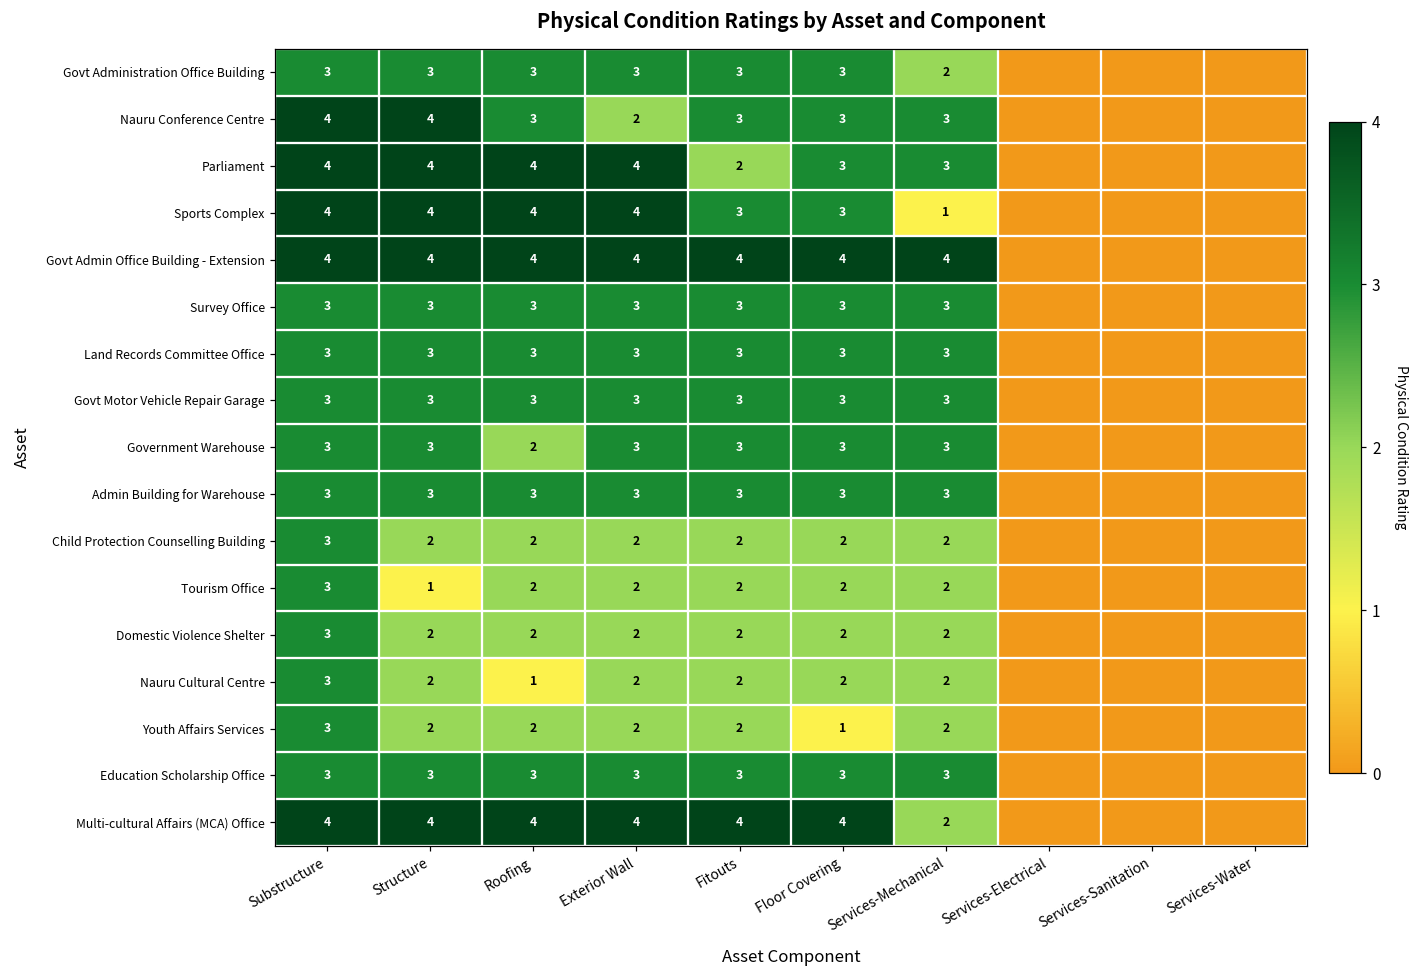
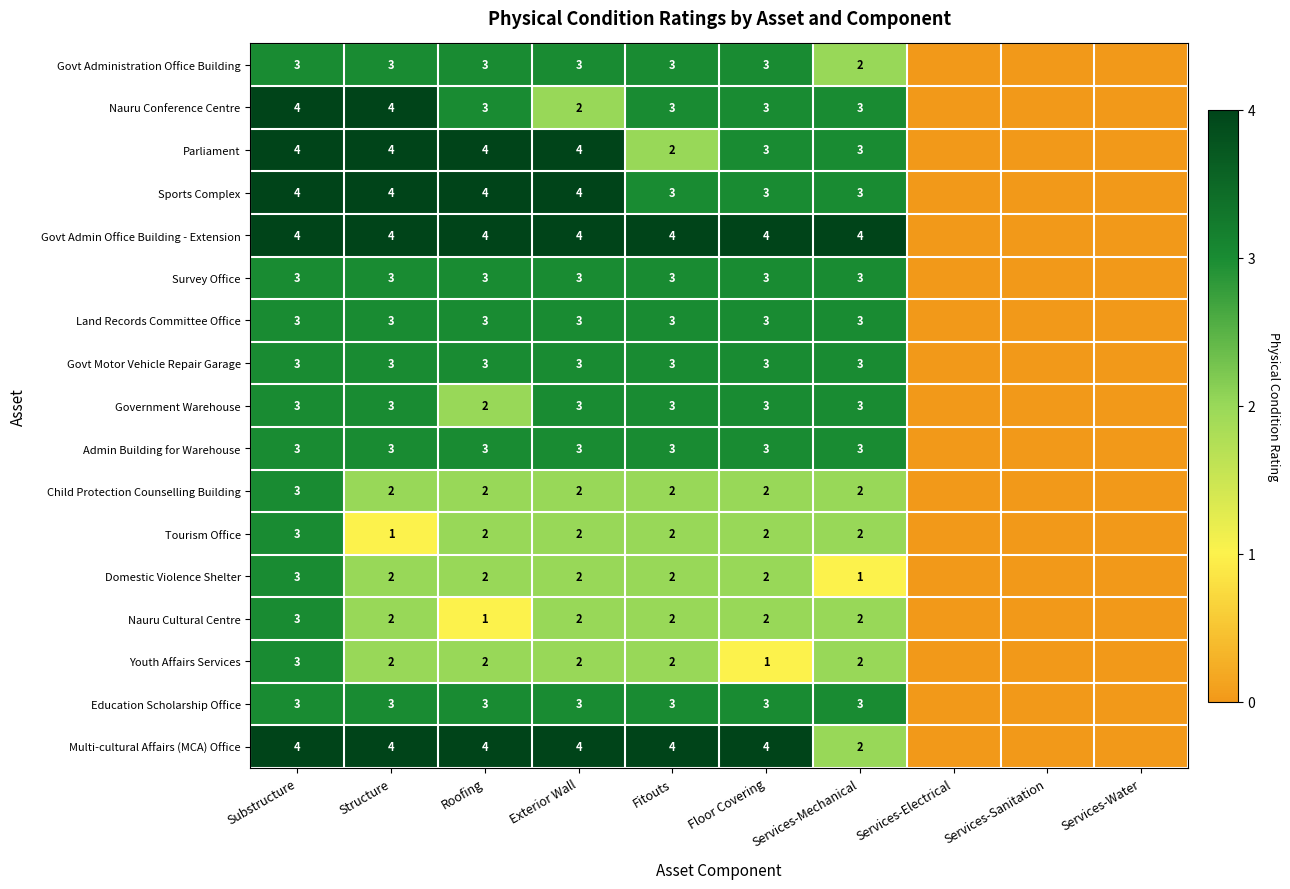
  {
    "Govt Administration Office Building": {
      "Substructure": 3,
      "Structure": 3,
      "Roofing": 3,
      "Exterior Wall": 3,
      "Fitouts": 3,
      "Floor Covering": 3,
      "Services-Mechanical": 2
    },
    "Nauru Conference Centre": {
      "Substructure": 4,
      "Structure": 4,
      "Roofing": 3,
      "Exterior Wall": 2,
      "Fitouts": 3,
      "Floor Covering": 3,
      "Services-Mechanical": 3
    },
    "Parliament": {
      "Substructure": 4,
      "Structure": 4,
      "Roofing": 4,
      "Exterior Wall": 4,
      "Fitouts": 2,
      "Floor Covering": 3,
      "Services-Mechanical": 3
    },
    "Sports Complex": {
      "Substructure": 4,
      "Structure": 4,
      "Roofing": 4,
      "Exterior Wall": 4,
      "Fitouts": 3,
      "Floor Covering": 3,
-     "Services-Mechanical": 1
+     "Services-Mechanical": 3
    },
    "Govt Admin Office Building - Extension": {
      "Substructure": 4,
      "Structure": 4,
      "Roofing": 4,
      "Exterior Wall": 4,
      "Fitouts": 4,
      "Floor Covering": 4,
      "Services-Mechanical": 4
    },
    "Survey Office": {
      "Substructure": 3,
      "Structure": 3,
      "Roofing": 3,
      "Exterior Wall": 3,
      "Fitouts": 3,
      "Floor Covering": 3,
      "Services-Mechanical": 3
    },
    "Land Records Committee Office": {
      "Substructure": 3,
      "Structure": 3,
      "Roofing": 3,
      "Exterior Wall": 3,
      "Fitouts": 3,
      "Floor Covering": 3,
      "Services-Mechanical": 3
    },
    "Govt Motor Vehicle Repair Garage": {
      "Substructure": 3,
      "Structure": 3,
      "Roofing": 3,
      "Exterior Wall": 3,
      "Fitouts": 3,
      "Floor Covering": 3,
      "Services-Mechanical": 3
    },
    "Government Warehouse": {
      "Substructure": 3,
      "Structure": 3,
      "Roofing": 2,
      "Exterior Wall": 3,
      "Fitouts": 3,
      "Floor Covering": 3,
      "Services-Mechanical": 3
    },
    "Admin Building for Warehouse": {
      "Substructure": 3,
      "Structure": 3,
      "Roofing": 3,
      "Exterior Wall": 3,
      "Fitouts": 3,
      "Floor Covering": 3,
      "Services-Mechanical": 3
    },
    "Child Protection Counselling Building": {
      "Substructure": 3,
      "Structure": 2,
      "Roofing": 2,
      "Exterior Wall": 2,
      "Fitouts": 2,
      "Floor Covering": 2,
      "Services-Mechanical": 2
    },
    "Tourism Office": {
      "Substructure": 3,
      "Structure": 1,
      "Roofing": 2,
      "Exterior Wall": 2,
      "Fitouts": 2,
      "Floor Covering": 2,
      "Services-Mechanical": 2
    },
    "Domestic Violence Shelter": {
      "Substructure": 3,
      "Structure": 2,
      "Roofing": 2,
      "Exterior Wall": 2,
      "Fitouts": 2,
      "Floor Covering": 2,
-     "Services-Mechanical": 2
+     "Services-Mechanical": 1
    },
    "Nauru Cultural Centre": {
      "Substructure": 3,
      "Structure": 2,
      "Roofing": 1,
      "Exterior Wall": 2,
      "Fitouts": 2,
      "Floor Covering": 2,
      "Services-Mechanical": 2
    },
    "Youth Affairs Services": {
      "Substructure": 3,
      "Structure": 2,
      "Roofing": 2,
      "Exterior Wall": 2,
      "Fitouts": 2,
      "Floor Covering": 1,
      "Services-Mechanical": 2
    },
    "Education Scholarship Office": {
      "Substructure": 3,
      "Structure": 3,
      "Roofing": 3,
      "Exterior Wall": 3,
      "Fitouts": 3,
      "Floor Covering": 3,
      "Services-Mechanical": 3
    },
    "Multi-cultural Affairs (MCA) Office": {
      "Substructure": 4,
      "Structure": 4,
      "Roofing": 4,
      "Exterior Wall": 4,
      "Fitouts": 4,
      "Floor Covering": 4,
      "Services-Mechanical": 2
    }
  }
